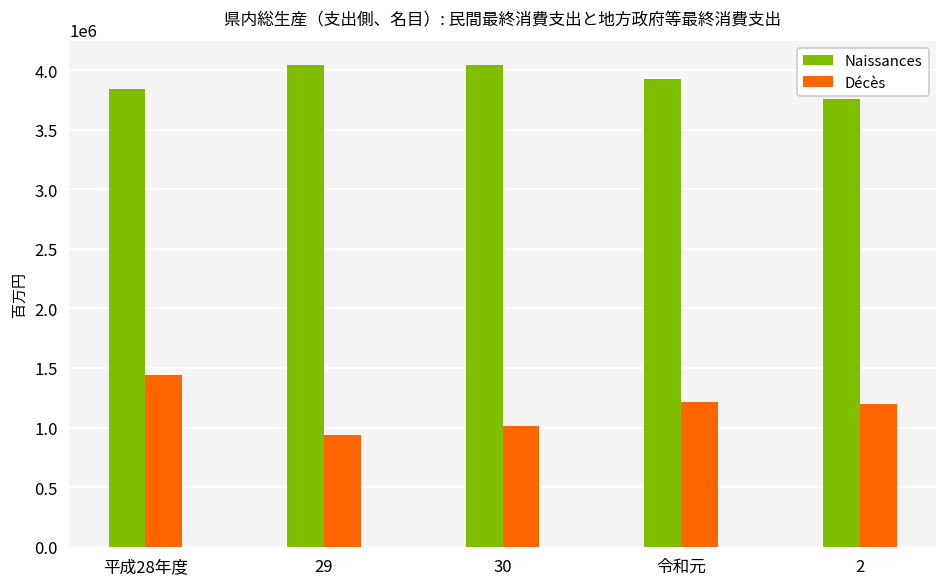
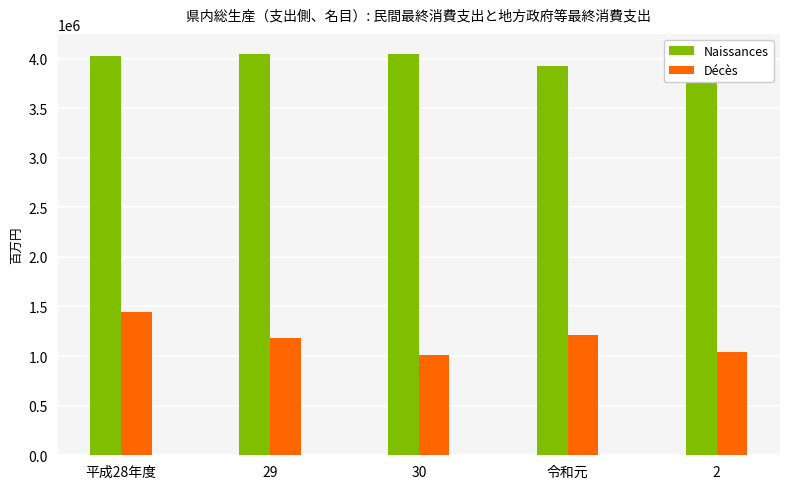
  {
    "Naissances": {
-     "平成28年度": 3800000,
+     "平成28年度": 4000000,
      "29": 4000000,
      "30": 4000000,
      "令和元": 3900000
    },
    "Décès": {
      "平成28年度": 1400000,
-     "29": 900000,
+     "29": 1200000,
      "30": 1000000,
      "令和元": 1200000,
-     "2": 1200000
+     "2": 1000000
    }
  }
